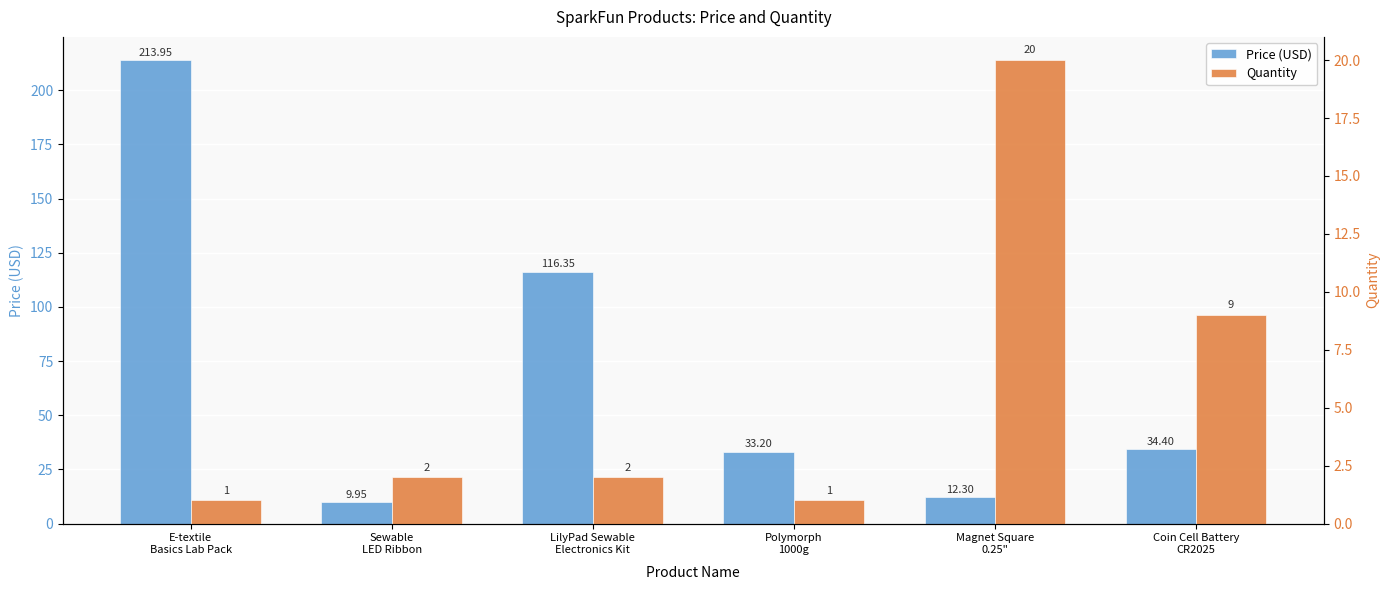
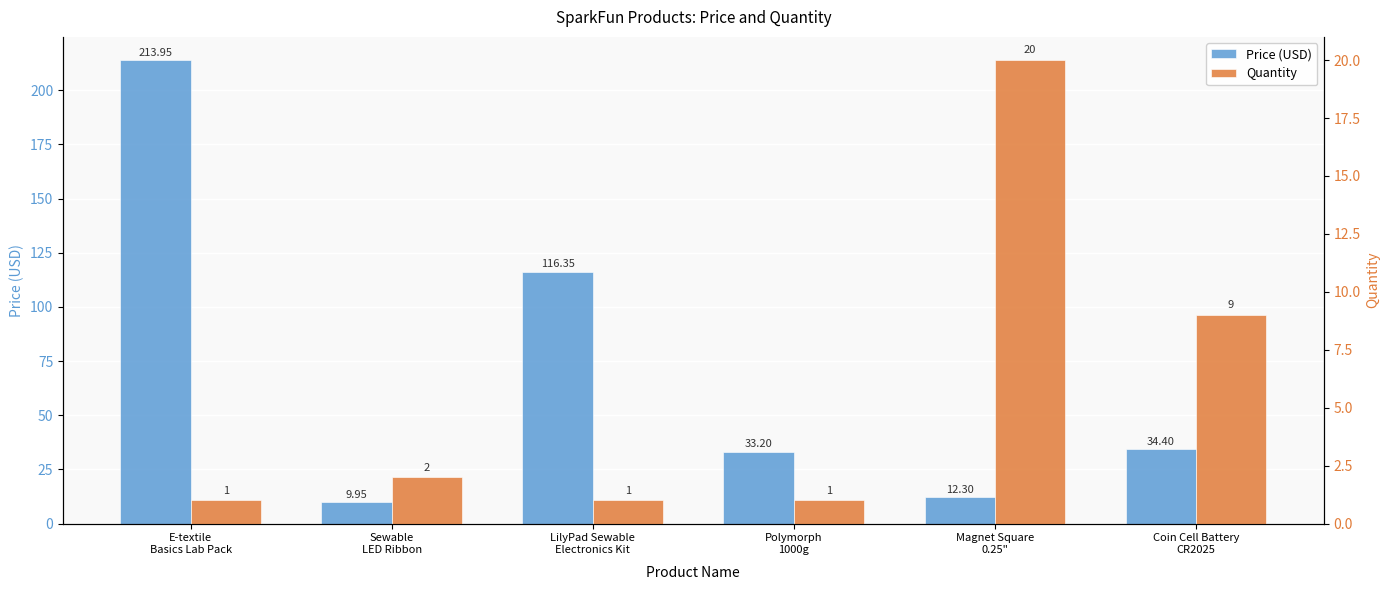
  {
    "Price (USD)": {
      "E-textile Basics Lab Pack": 213.95,
      "Sewable LED Ribbon": 9.95,
      "LilyPad Sewable Electronics Kit": 116.35,
      "Polymorph 1000g": 33.20,
      "Magnet Square 0.25\"": 12.30,
      "Coin Cell Battery CR2025": 34.40
    },
    "Quantity": {
      "E-textile Basics Lab Pack": 1,
      "Sewable LED Ribbon": 2,
-     "LilyPad Sewable Electronics Kit": 2,
+     "LilyPad Sewable Electronics Kit": 1,
      "Polymorph 1000g": 1,
      "Magnet Square 0.25\"": 20,
      "Coin Cell Battery CR2025": 9
    }
  }
